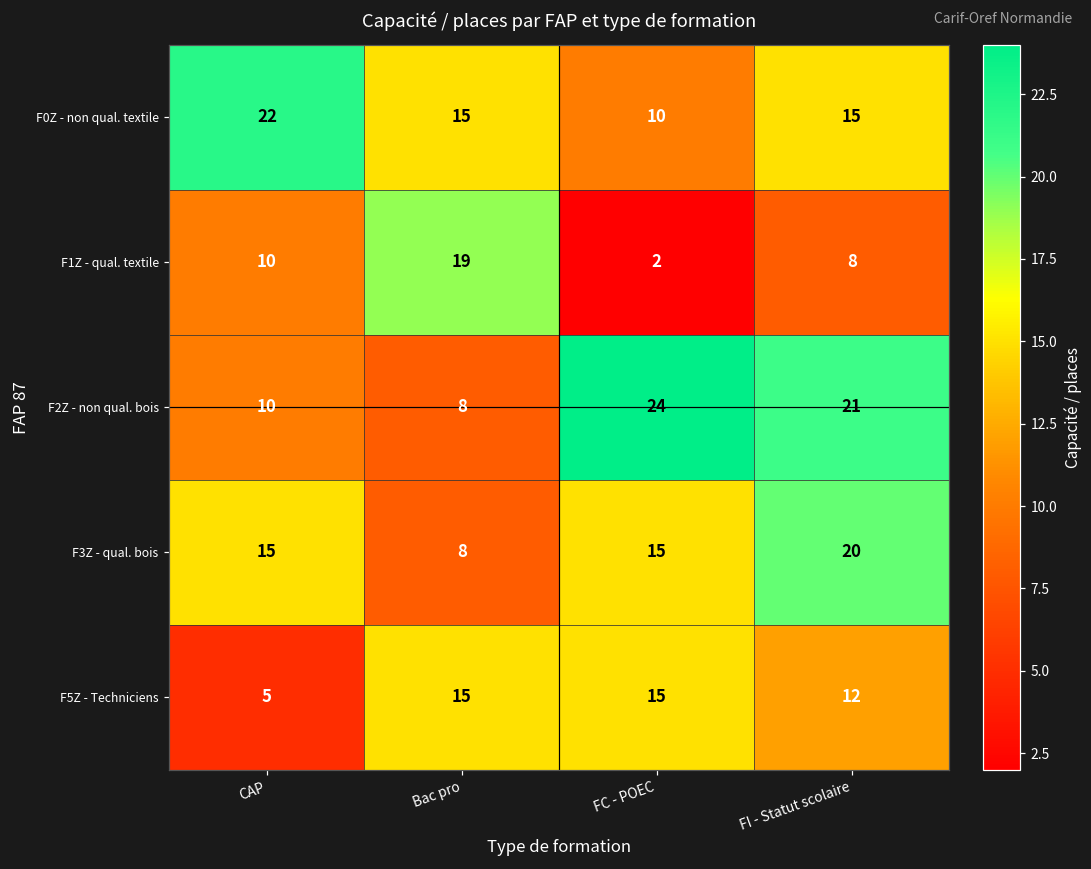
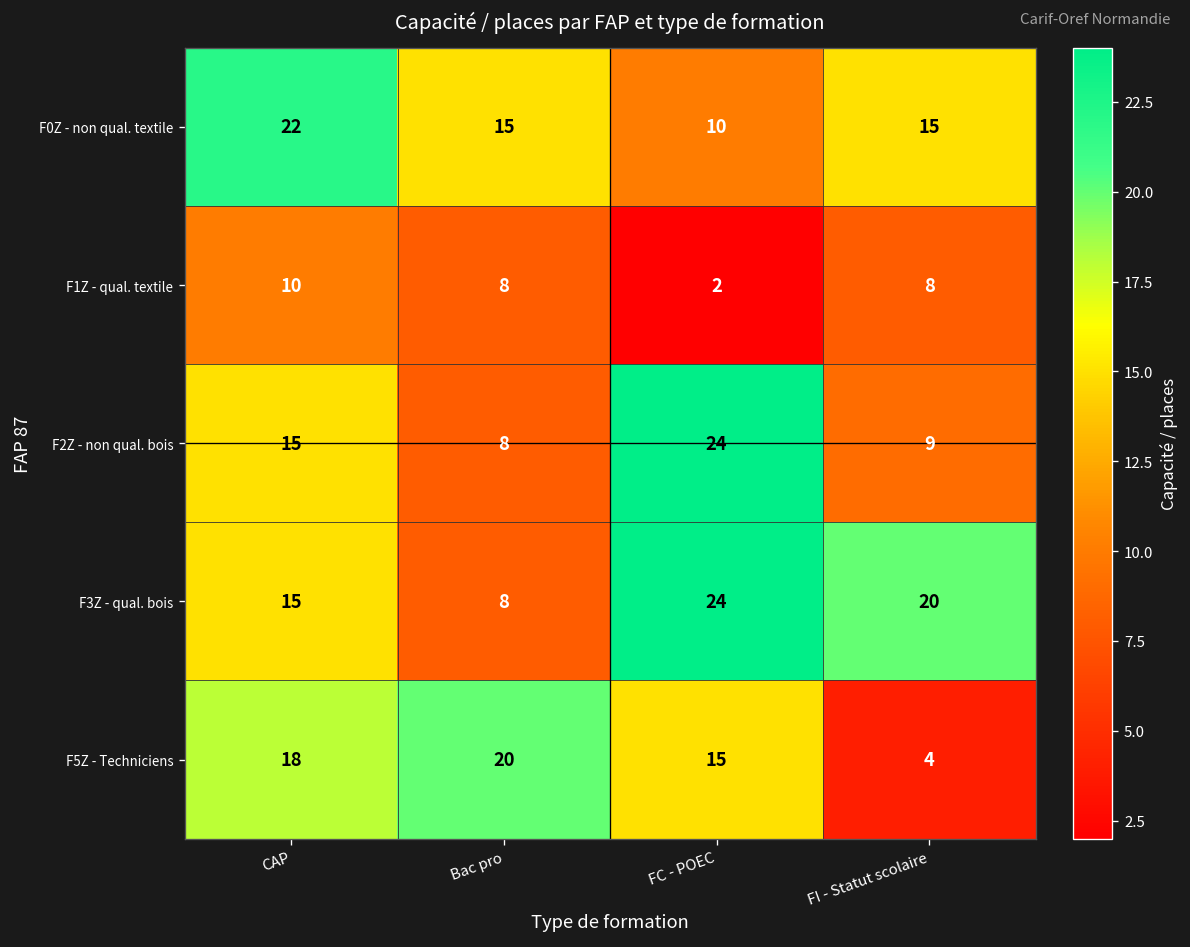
  {
    "F0Z - non qual. textile": {
      "CAP": 22,
      "Bac pro": 15,
      "FC - POEC": 10,
      "FI - Statut scolaire": 15
    },
    "F1Z - qual. textile": {
      "CAP": 10,
-     "Bac pro": 19,
+     "Bac pro": 8,
      "FC - POEC": 2,
      "FI - Statut scolaire": 8
    },
    "F2Z - non qual. bois": {
-     "CAP": 10,
+     "CAP": 15,
      "Bac pro": 8,
      "FC - POEC": 24,
-     "FI - Statut scolaire": 21
+     "FI - Statut scolaire": 9
    },
    "F3Z - qual. bois": {
      "CAP": 15,
      "Bac pro": 8,
-     "FC - POEC": 15,
+     "FC - POEC": 24,
      "FI - Statut scolaire": 20
    },
    "F5Z - Techniciens": {
-     "CAP": 5,
-     "Bac pro": 15,
+     "CAP": 18,
+     "Bac pro": 20,
      "FC - POEC": 15,
-     "FI - Statut scolaire": 12
+     "FI - Statut scolaire": 4
    }
  }
